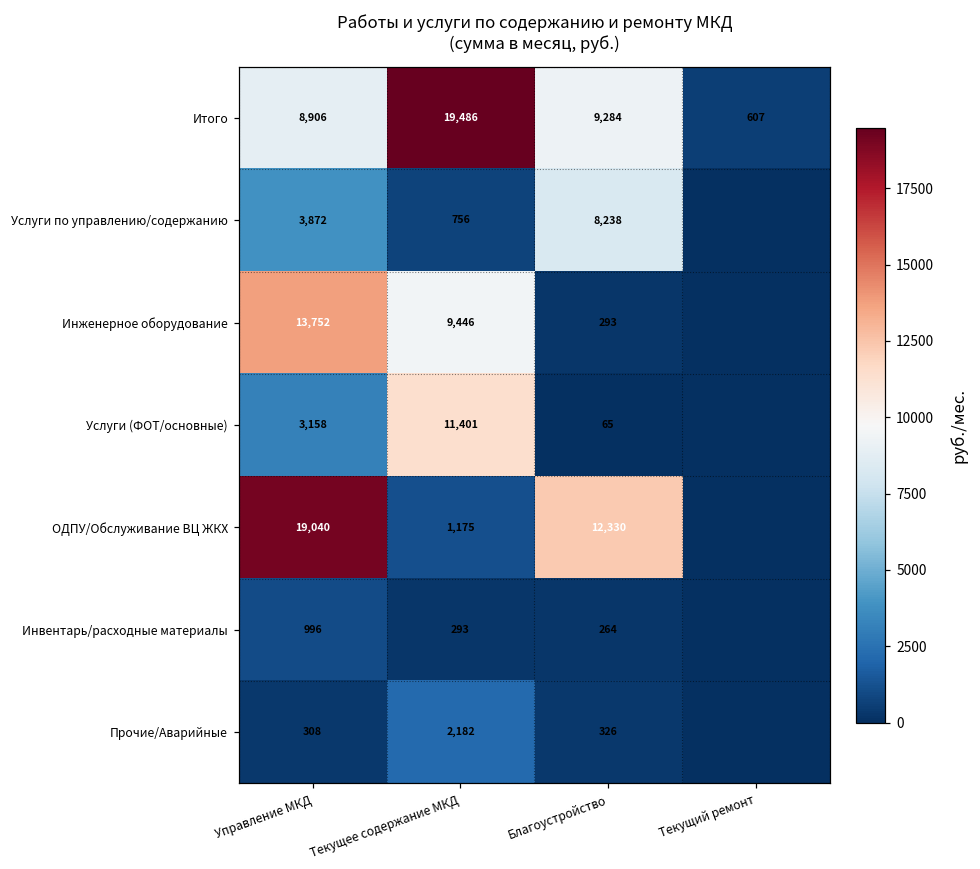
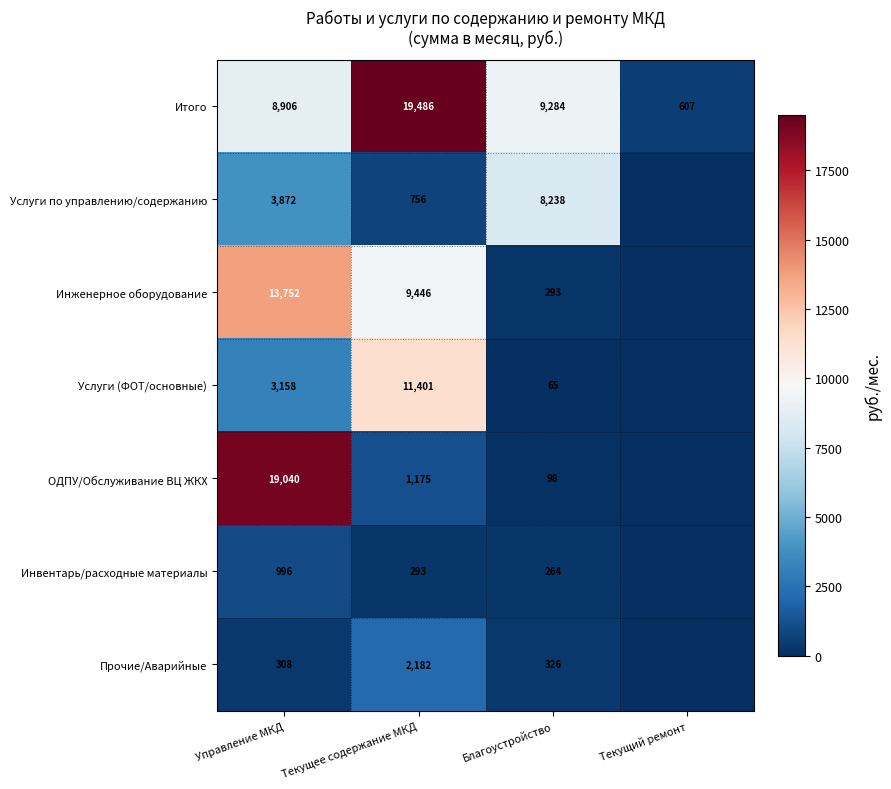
  {
    "Итого": {
      "Управление МКД": "8,906",
      "Текущее содержание МКД": "19,486",
      "Благоустройство": "9,284",
      "Текущий ремонт": "607"
    },
    "Услуги по управлению/содержанию": {
      "Управление МКД": "3,872",
      "Текущее содержание МКД": "756",
      "Благоустройство": "8,238"
    },
    "Инженерное оборудование": {
      "Управление МКД": "13,752",
      "Текущее содержание МКД": "9,446",
      "Благоустройство": "293"
    },
    "Услуги (ФОТ/основные)": {
      "Управление МКД": "3,158",
      "Текущее содержание МКД": "11,401",
      "Благоустройство": "65"
    },
    "ОДПУ/Обслуживание ВЦ ЖКХ": {
      "Управление МКД": "19,040",
      "Текущее содержание МКД": "1,175",
-     "Благоустройство": "12,330"
+     "Благоустройство": "98"
    },
    "Инвентарь/расходные материалы": {
      "Управление МКД": "996",
      "Текущее содержание МКД": "293",
      "Благоустройство": "264"
    },
    "Прочие/Аварийные": {
      "Управление МКД": "308",
      "Текущее содержание МКД": "2,182",
      "Благоустройство": "326"
    }
  }
